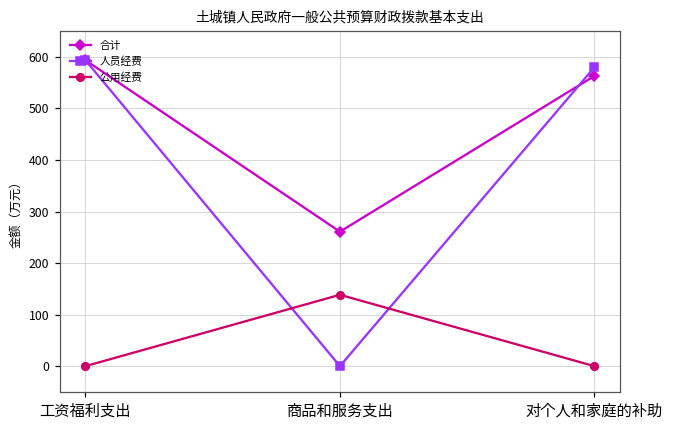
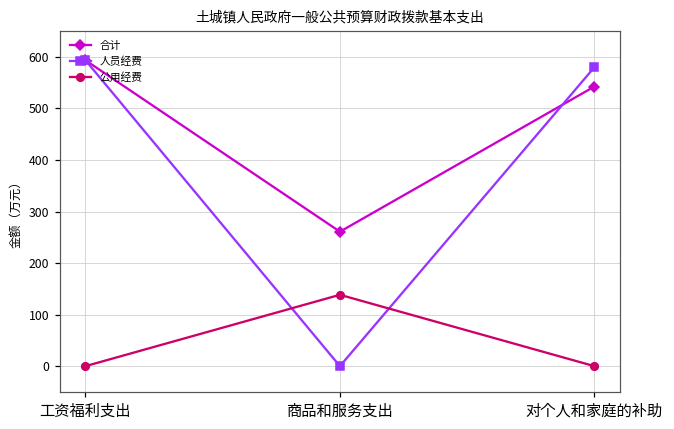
  {
    "合计": {
      "商品和服务支出": 260,
-     "对个人和家庭的补助": 560
+     "对个人和家庭的补助": 540
    },
    "人员经费": {
      "商品和服务支出": 0,
      "对个人和家庭的补助": 580
    },
    "公用经费": {
      "工资福利支出": 0,
      "商品和服务支出": 140,
      "对个人和家庭的补助": 0
    }
  }
